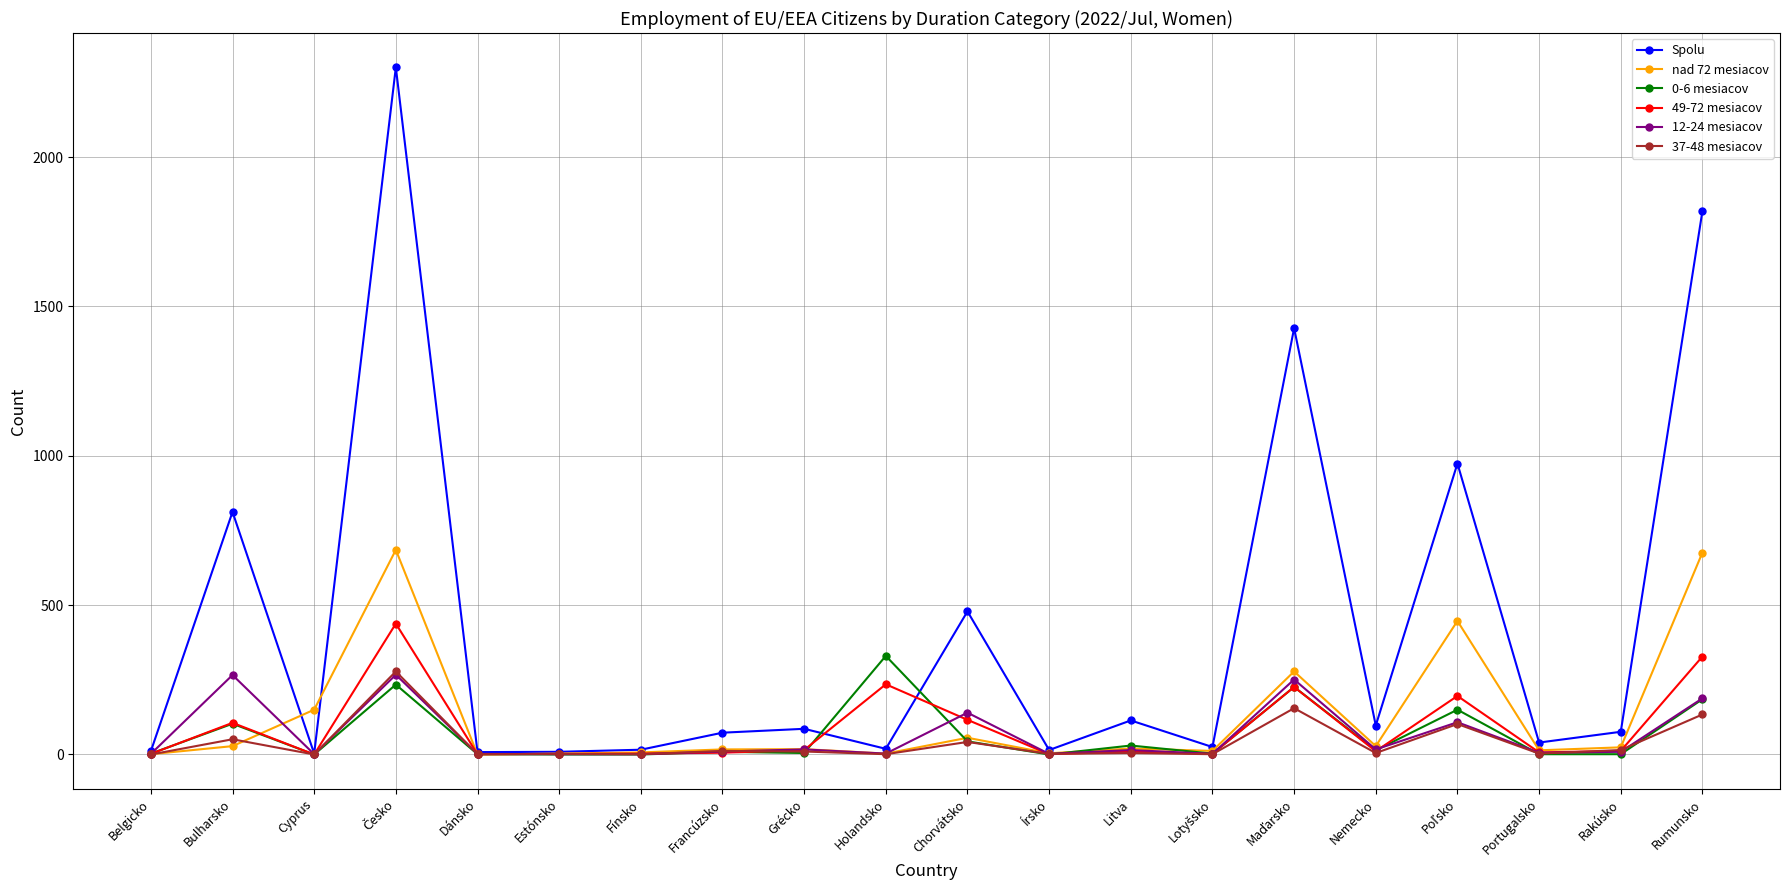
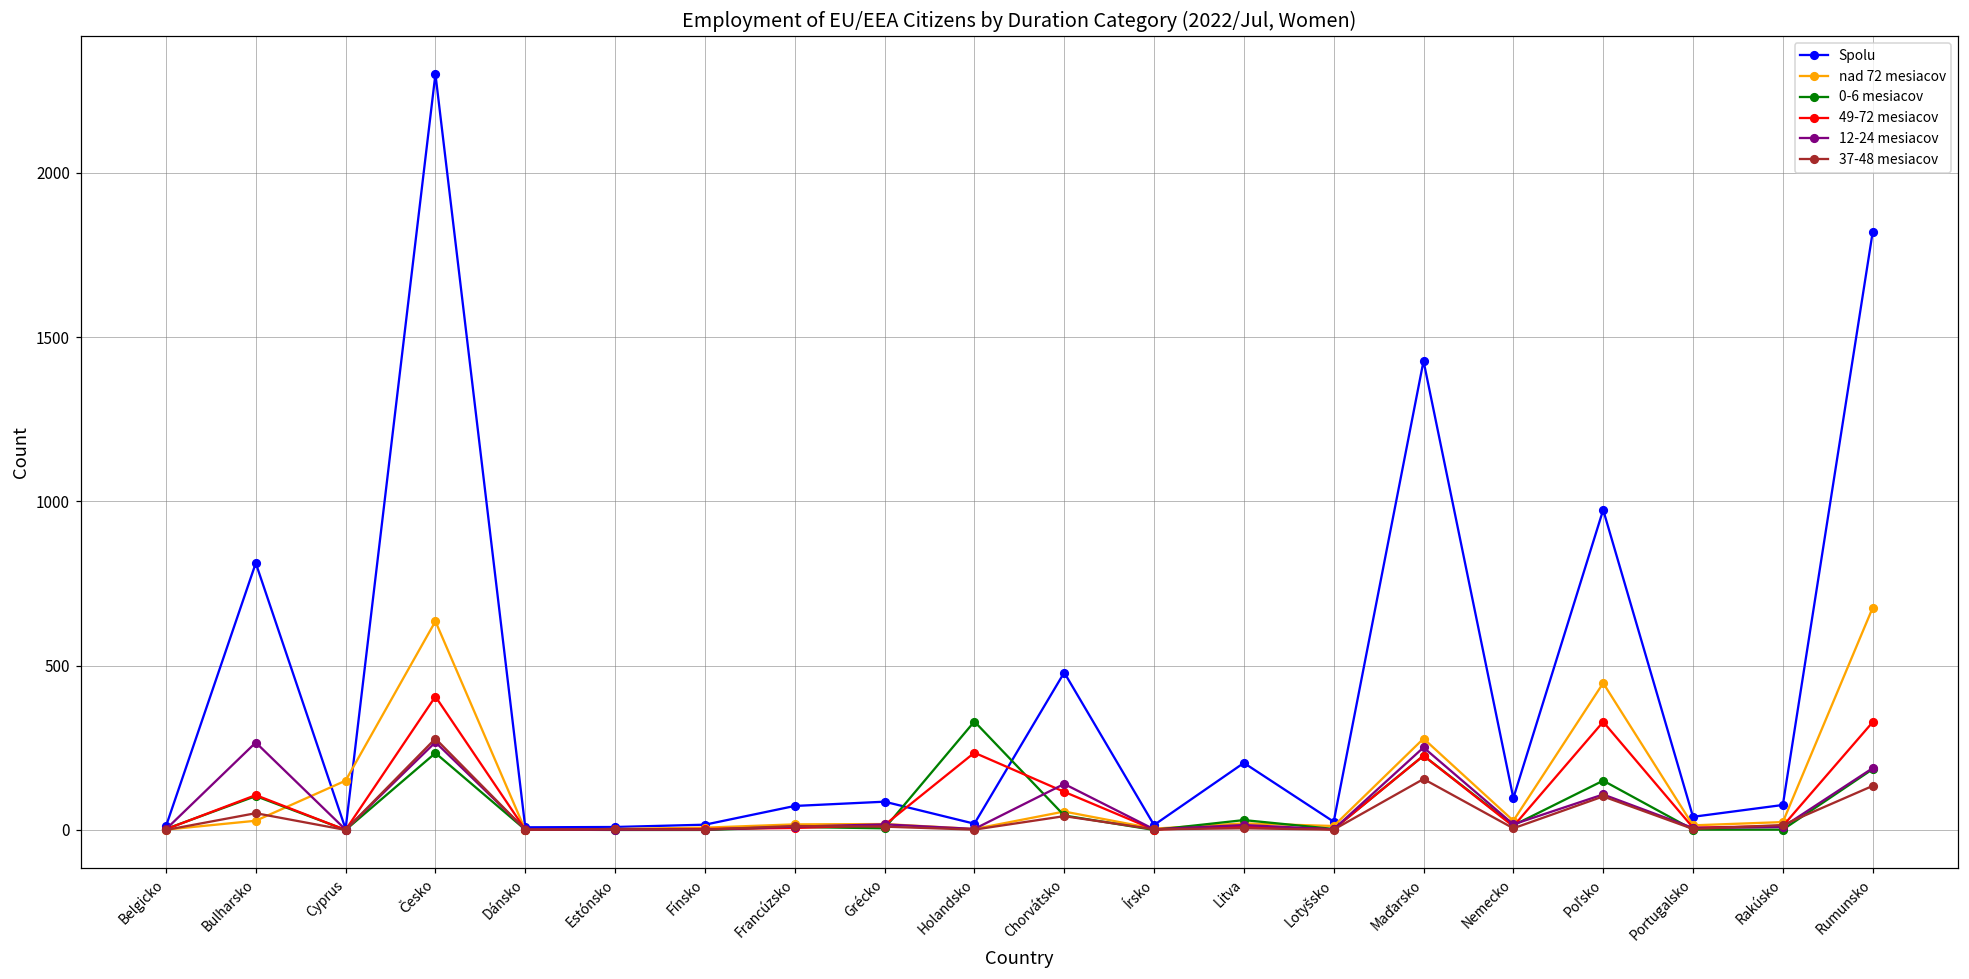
  {
    "Spolu": {
      "Bulharsko": 810,
      "Česko": 2300,
      "Fínsko": 20,
      "Francúzsko": 70,
      "Grécko": 90,
      "Holandsko": 20,
      "Chorvátsko": 480,
      "Írsko": 20,
-     "Litva": 110,
+     "Litva": 200,
      "Lotyšsko": 30,
      "Maďarsko": 1430,
      "Nemecko": 100,
      "Poľsko": 970,
      "Portugalsko": 40,
      "Rakúsko": 80,
      "Rumunsko": 1820
    },
    "nad 72 mesiacov": {
      "Bulharsko": 30,
      "Cyprus": 150,
-     "Česko": 690,
+     "Česko": 640,
      "Chorvátsko": 60,
      "Lotyšsko": 10,
      "Maďarsko": 280,
      "Nemecko": 30,
      "Poľsko": 450,
      "Rakúsko": 20,
      "Rumunsko": 680
    },
    "0-6 mesiacov": {
      "Česko": 230,
      "Holandsko": 330,
      "Litva": 30,
      "Poľsko": 150
    },
    "49-72 mesiacov": {
-     "Česko": 440,
+     "Česko": 410,
      "Holandsko": 240,
      "Chorvátsko": 120,
-     "Poľsko": 200,
+     "Poľsko": 330,
      "Rumunsko": 330
    },
    "12-24 mesiacov": {
      "Bulharsko": 270,
      "Česko": 270,
      "Chorvátsko": 140,
      "Maďarsko": 250
    },
    "37-48 mesiacov": {
      "Bulharsko": 50,
      "Česko": 280,
      "Maďarsko": 160,
      "Rumunsko": 130
    }
  }
